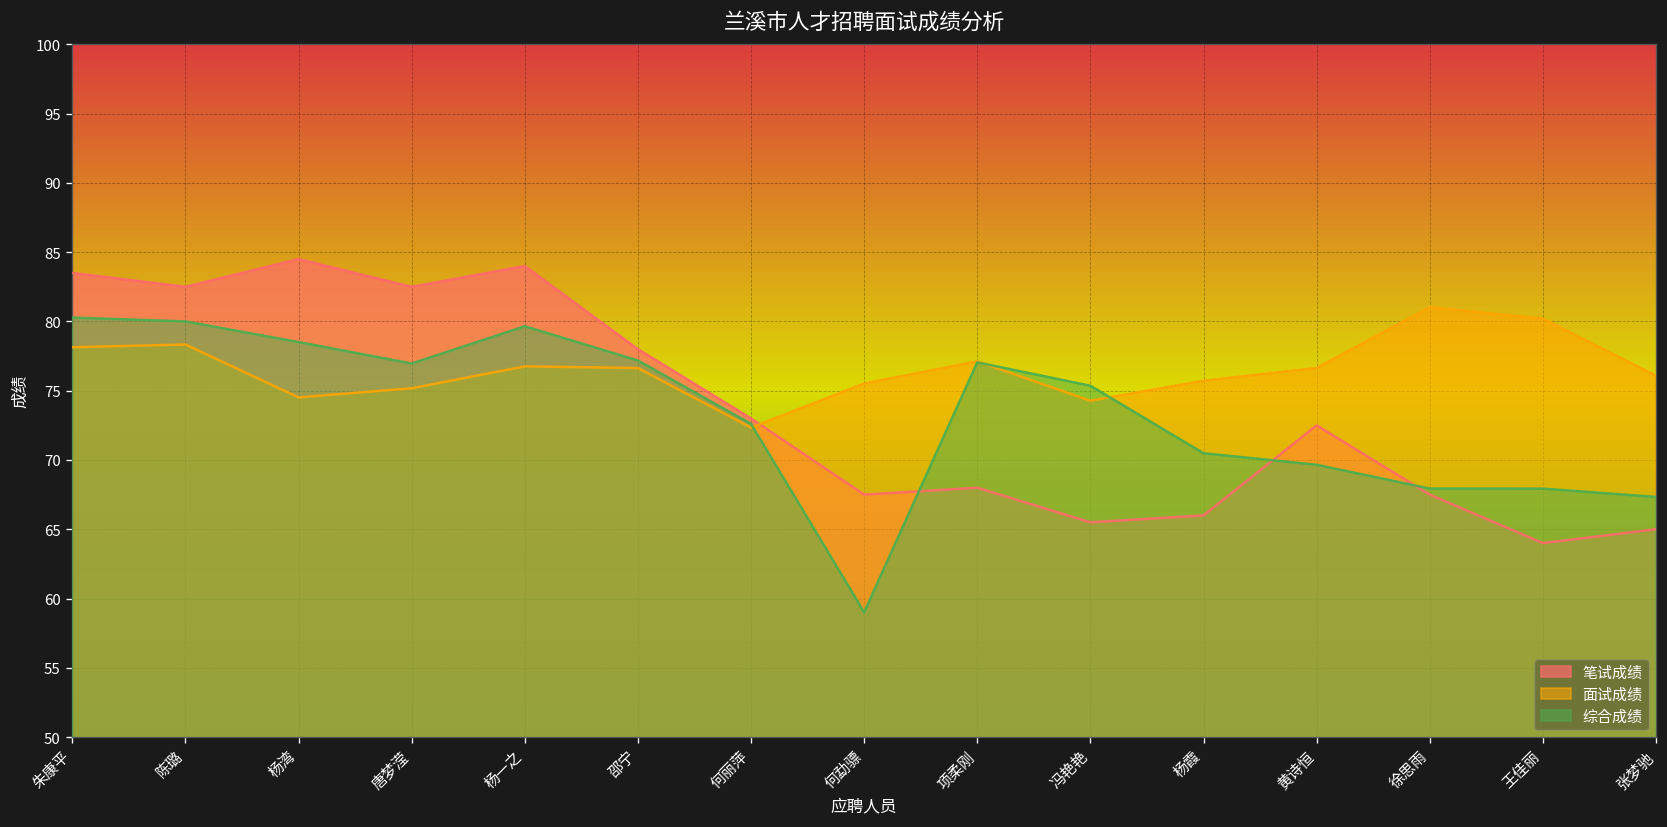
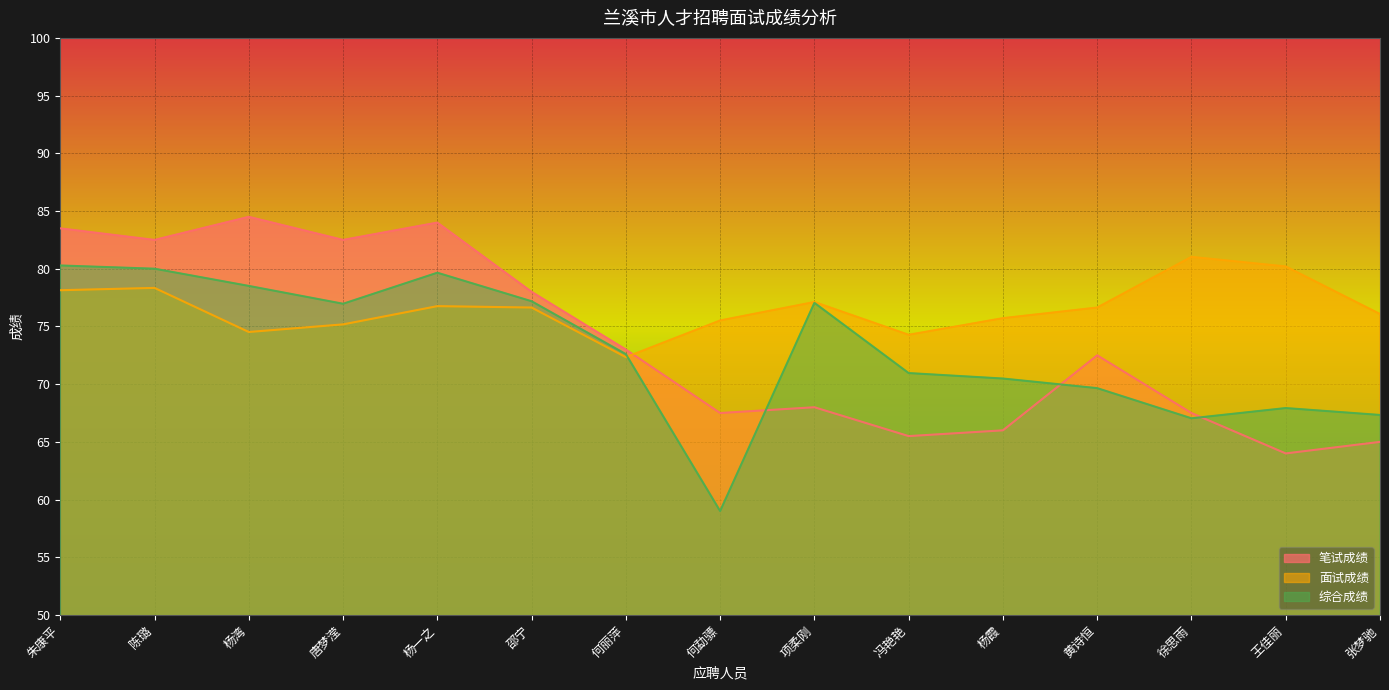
  {
    "笔试成绩": {
      "朱康平": 83.5,
      "陈璐": 82.5,
      "杨湾": 84.5,
      "唐梦滢": 82.5,
      "杨一之": 84.0,
      "邵宁": 78.0,
      "何丽萍": 73.0,
      "何勐骠": 67.5,
      "项柔刚": 68.0,
      "冯艳艳": 65.5,
      "杨霞": 66.0,
      "黄诗恒": 72.5,
      "徐思雨": 67.5,
      "王佳丽": 64.0,
      "张梦驰": 65.0
    },
    "面试成绩": {
      "朱康平": 78.1,
      "陈璐": 78.3,
      "杨湾": 74.5,
      "唐梦滢": 75.2,
      "杨一之": 76.8,
      "邵宁": 76.6,
      "何丽萍": 72.3,
      "何勐骠": 75.5,
      "冯艳艳": 74.3,
      "杨霞": 75.7,
      "黄诗恒": 76.6,
      "徐思雨": 81.0,
      "王佳丽": 80.2,
      "张梦驰": 76.1
    },
    "综合成绩": {
      "朱康平": 80.3,
      "陈璐": 80.0,
      "杨湾": 78.5,
      "唐梦滢": 77.0,
      "杨一之": 79.7,
      "邵宁": 77.2,
      "何丽萍": 72.6,
      "何勐骠": 59.0,
-     "冯艳艳": 75.4,
+     "冯艳艳": 71.0,
      "杨霞": 70.5,
      "黄诗恒": 69.7,
-     "徐思雨": 67.9,
+     "徐思雨": 67.0,
      "王佳丽": 67.9,
      "张梦驰": 67.3
    }
  }
